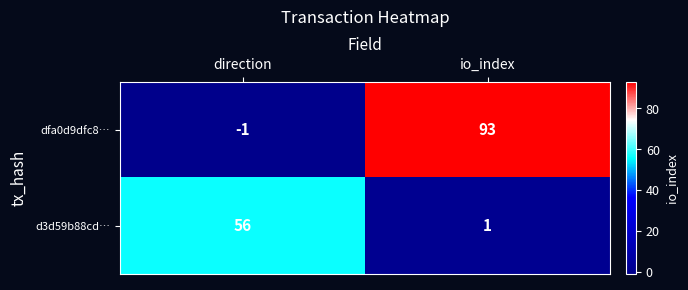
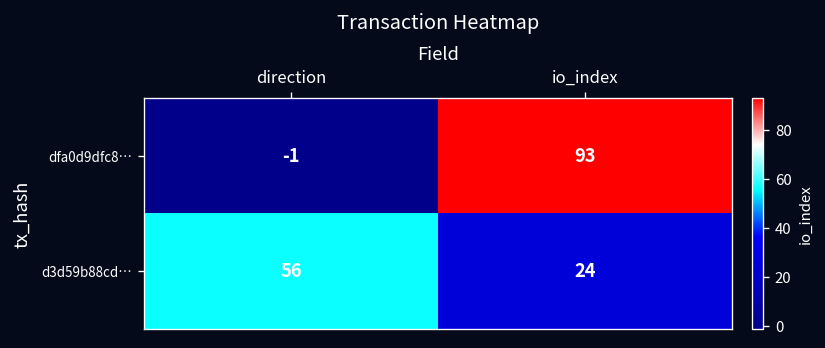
  {
    "dfa0d9dfc8…": {
      "direction": -1,
      "io_index": 93
    },
    "d3d59b88cd…": {
      "direction": 56,
-     "io_index": 1
+     "io_index": 24
    }
  }
